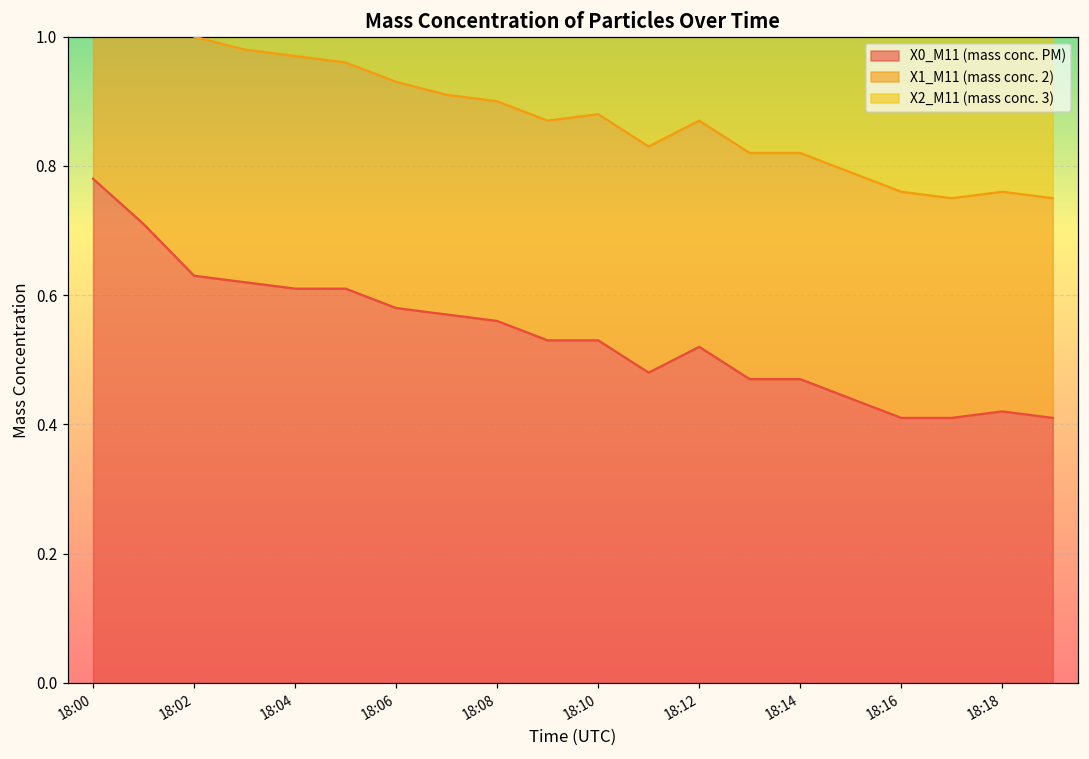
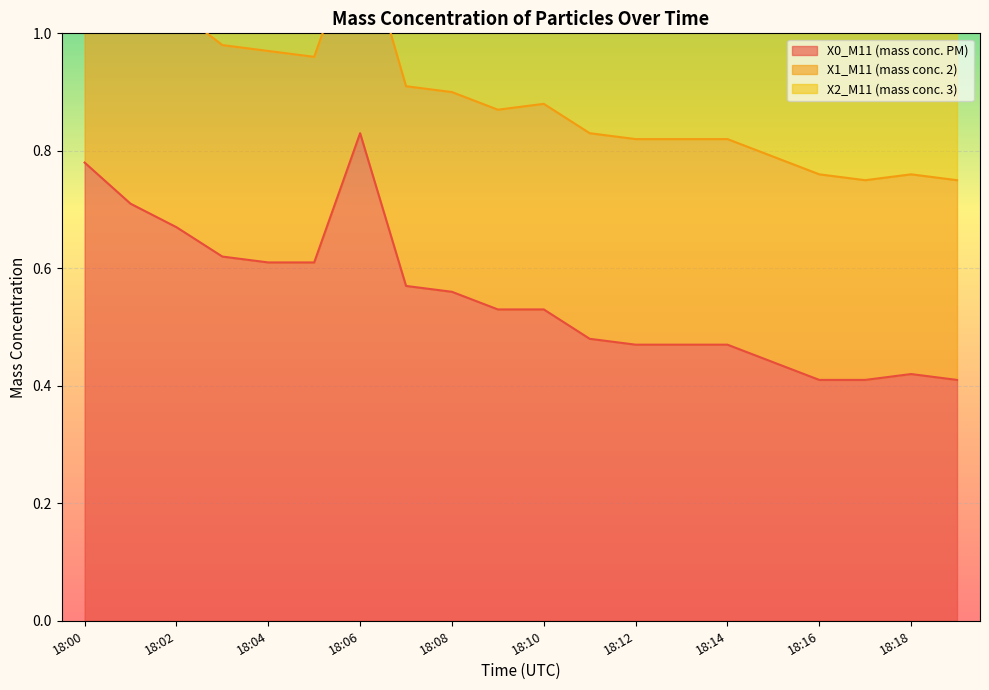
  {
    "X0_M11 (mass conc. PM)": {
      "18:00": 0.78,
-     "18:02": 0.63,
+     "18:02": 0.67,
      "18:04": 0.61,
-     "18:06": 0.58,
+     "18:06": 0.83,
      "18:08": 0.56,
      "18:10": 0.53,
-     "18:12": 0.52,
+     "18:12": 0.47,
      "18:14": 0.47,
      "18:16": 0.41,
      "18:18": 0.42
    }
  }
